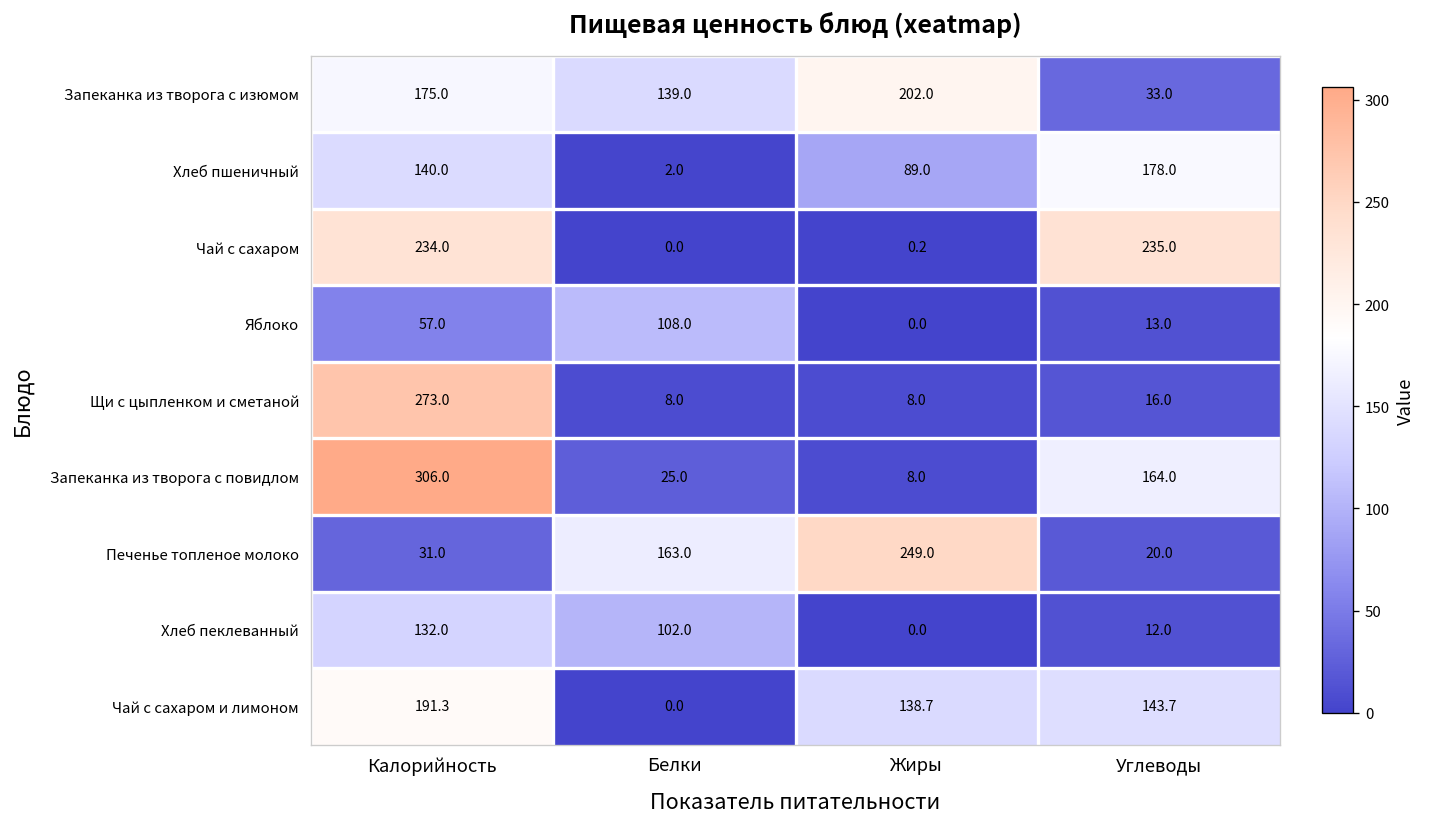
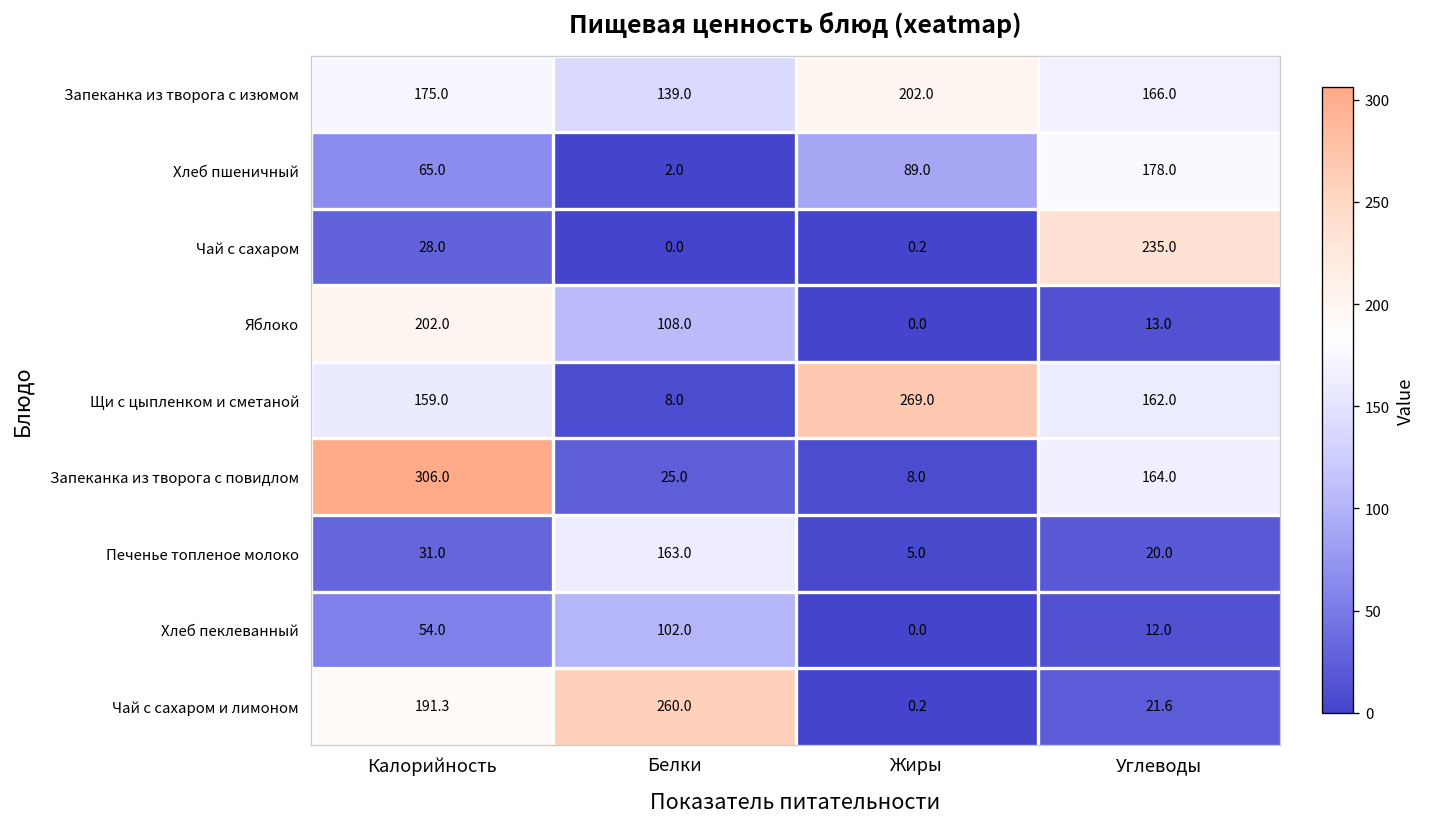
  {
    "Запеканка из творога с изюмом": {
      "Калорийность": 175.0,
      "Белки": 139.0,
      "Жиры": 202.0,
-     "Углеводы": 33.0
+     "Углеводы": 166.0
    },
    "Хлеб пшеничный": {
-     "Калорийность": 140.0,
+     "Калорийность": 65.0,
      "Белки": 2.0,
      "Жиры": 89.0,
      "Углеводы": 178.0
    },
    "Чай с сахаром": {
-     "Калорийность": 234.0,
+     "Калорийность": 28.0,
      "Белки": 0.0,
      "Жиры": 0.2,
      "Углеводы": 235.0
    },
    "Яблоко": {
-     "Калорийность": 57.0,
+     "Калорийность": 202.0,
      "Белки": 108.0,
      "Жиры": 0.0,
      "Углеводы": 13.0
    },
    "Щи с цыпленком и сметаной": {
-     "Калорийность": 273.0,
+     "Калорийность": 159.0,
      "Белки": 8.0,
-     "Жиры": 8.0,
-     "Углеводы": 16.0
+     "Жиры": 269.0,
+     "Углеводы": 162.0
    },
    "Запеканка из творога с повидлом": {
      "Калорийность": 306.0,
      "Белки": 25.0,
      "Жиры": 8.0,
      "Углеводы": 164.0
    },
    "Печенье топленое молоко": {
      "Калорийность": 31.0,
      "Белки": 163.0,
-     "Жиры": 249.0,
+     "Жиры": 5.0,
      "Углеводы": 20.0
    },
    "Хлеб пеклеванный": {
-     "Калорийность": 132.0,
+     "Калорийность": 54.0,
      "Белки": 102.0,
      "Жиры": 0.0,
      "Углеводы": 12.0
    },
    "Чай с сахаром и лимоном": {
      "Калорийность": 191.3,
-     "Белки": 0.0,
-     "Жиры": 138.7,
-     "Углеводы": 143.7
+     "Белки": 260.0,
+     "Жиры": 0.2,
+     "Углеводы": 21.6
    }
  }
